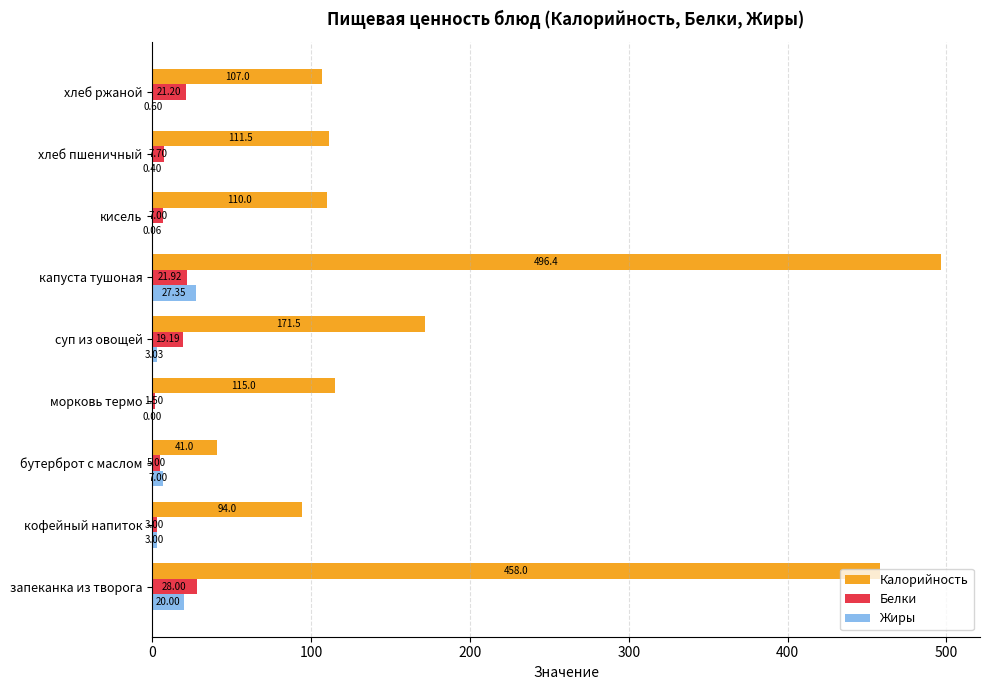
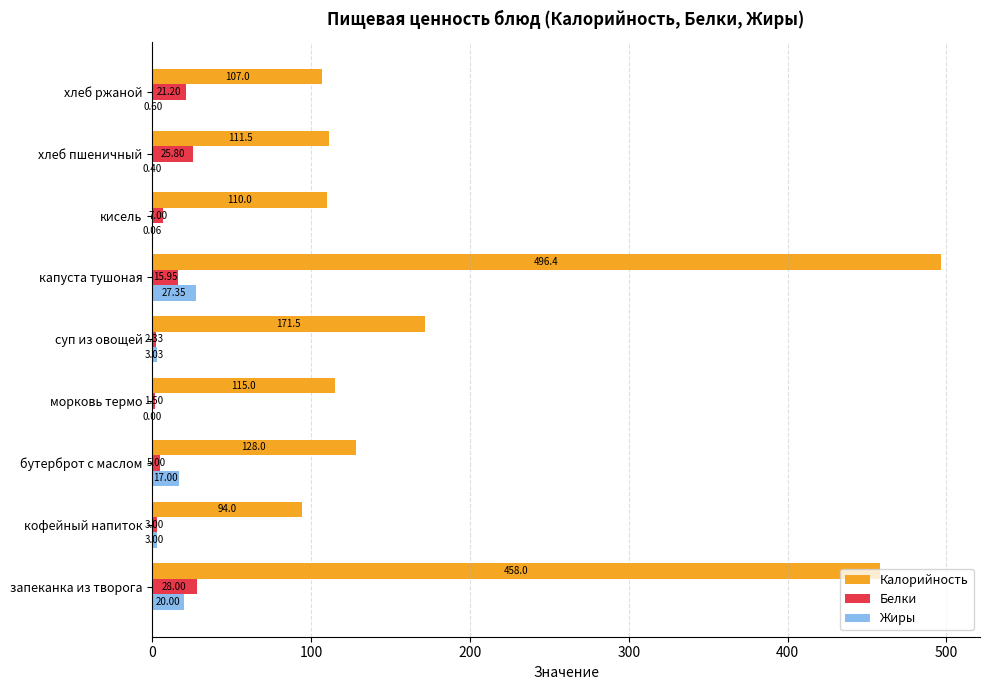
  {
    "Калорийность": {
      "хлеб ржаной": 107.0,
      "хлеб пшеничный": 111.5,
      "кисель": 110.0,
      "капуста тушоная": 496.4,
      "суп из овощей": 171.5,
      "морковь термо": 115.0,
-     "бутерброт с маслом": 41.0,
+     "бутерброт с маслом": 128.0,
      "кофейный напиток": 94.0
    },
    "Белки": {
      "хлеб ржаной": 21.20,
-     "хлеб пшеничный": 7.70,
+     "хлеб пшеничный": 25.80,
      "кисель": 7.00,
-     "капуста тушоная": 21.92,
-     "суп из овощей": 19.19,
+     "капуста тушоная": 15.95,
+     "суп из овощей": 2.33,
      "морковь термо": 1.50,
      "бутерброт с маслом": 5.00,
      "кофейный напиток": 3.00,
      "запеканка из творога": 28.00
    },
    "Жиры": {
      "хлеб ржаной": 0.60,
      "хлеб пшеничный": 0.40,
      "кисель": 0.06,
      "капуста тушоная": 27.35,
      "суп из овощей": 3.03,
      "морковь термо": 0.00,
-     "бутерброт с маслом": 7.00,
+     "бутерброт с маслом": 17.00,
      "кофейный напиток": 3.00,
      "запеканка из творога": 20.00
    }
  }
